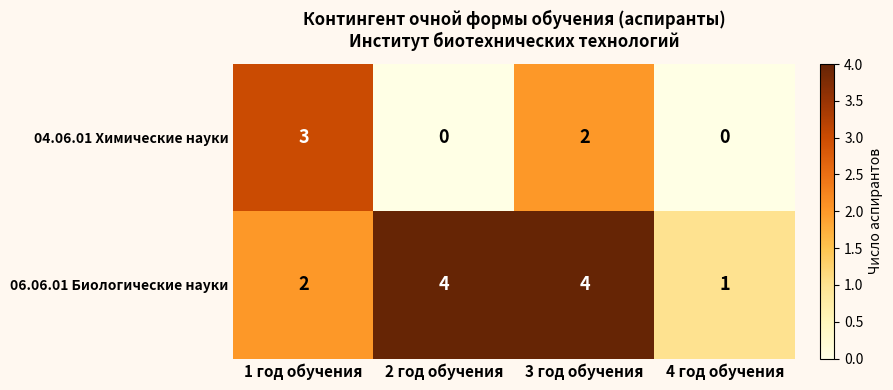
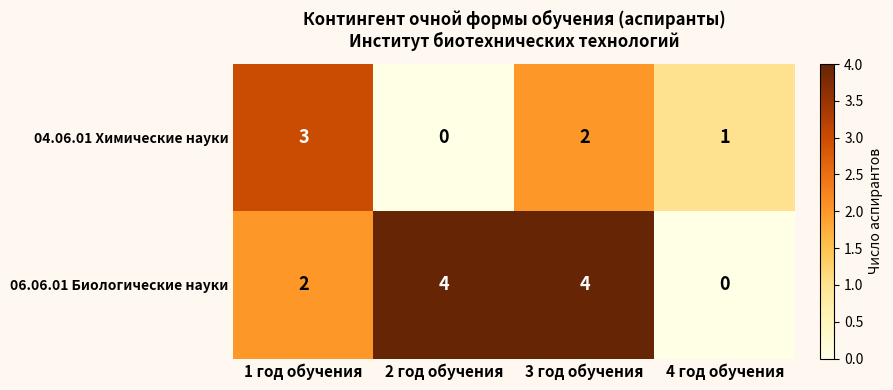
  {
    "04.06.01 Химические науки": {
      "1 год обучения": 3,
      "2 год обучения": 0,
      "3 год обучения": 2,
-     "4 год обучения": 0
+     "4 год обучения": 1
    },
    "06.06.01 Биологические науки": {
      "1 год обучения": 2,
      "2 год обучения": 4,
      "3 год обучения": 4,
-     "4 год обучения": 1
+     "4 год обучения": 0
    }
  }
